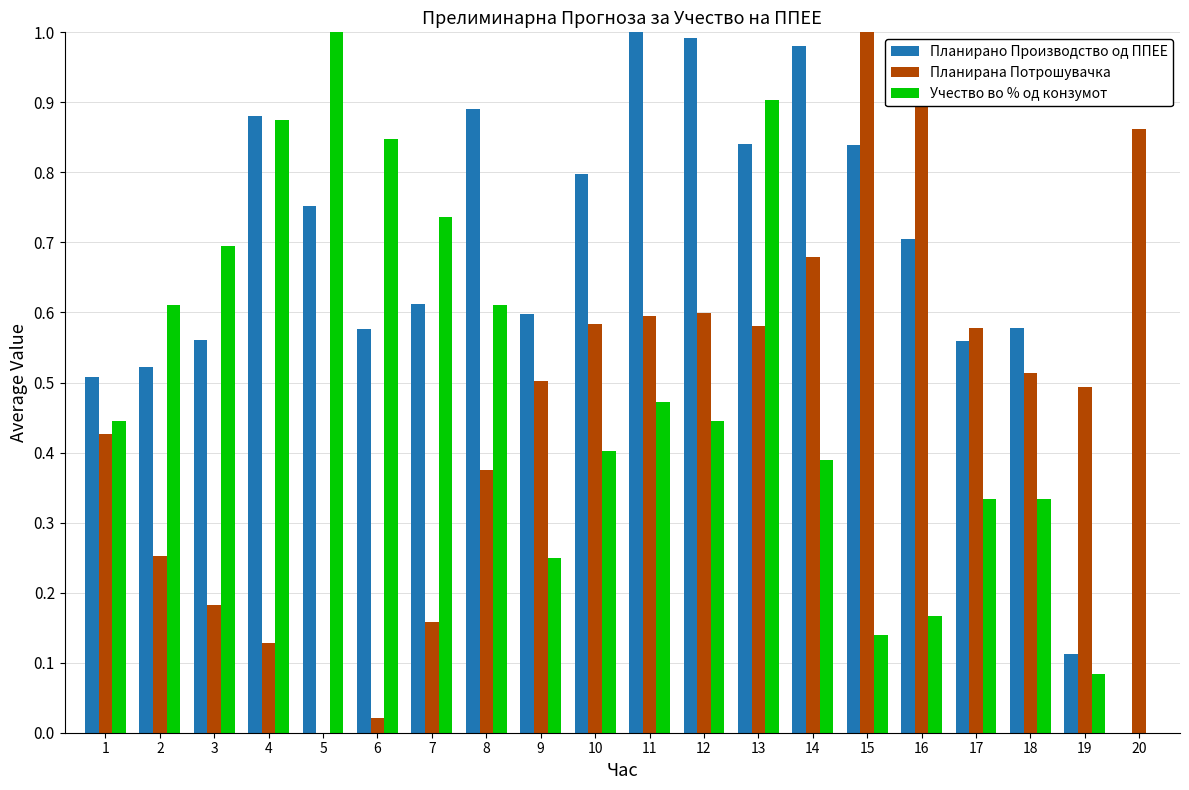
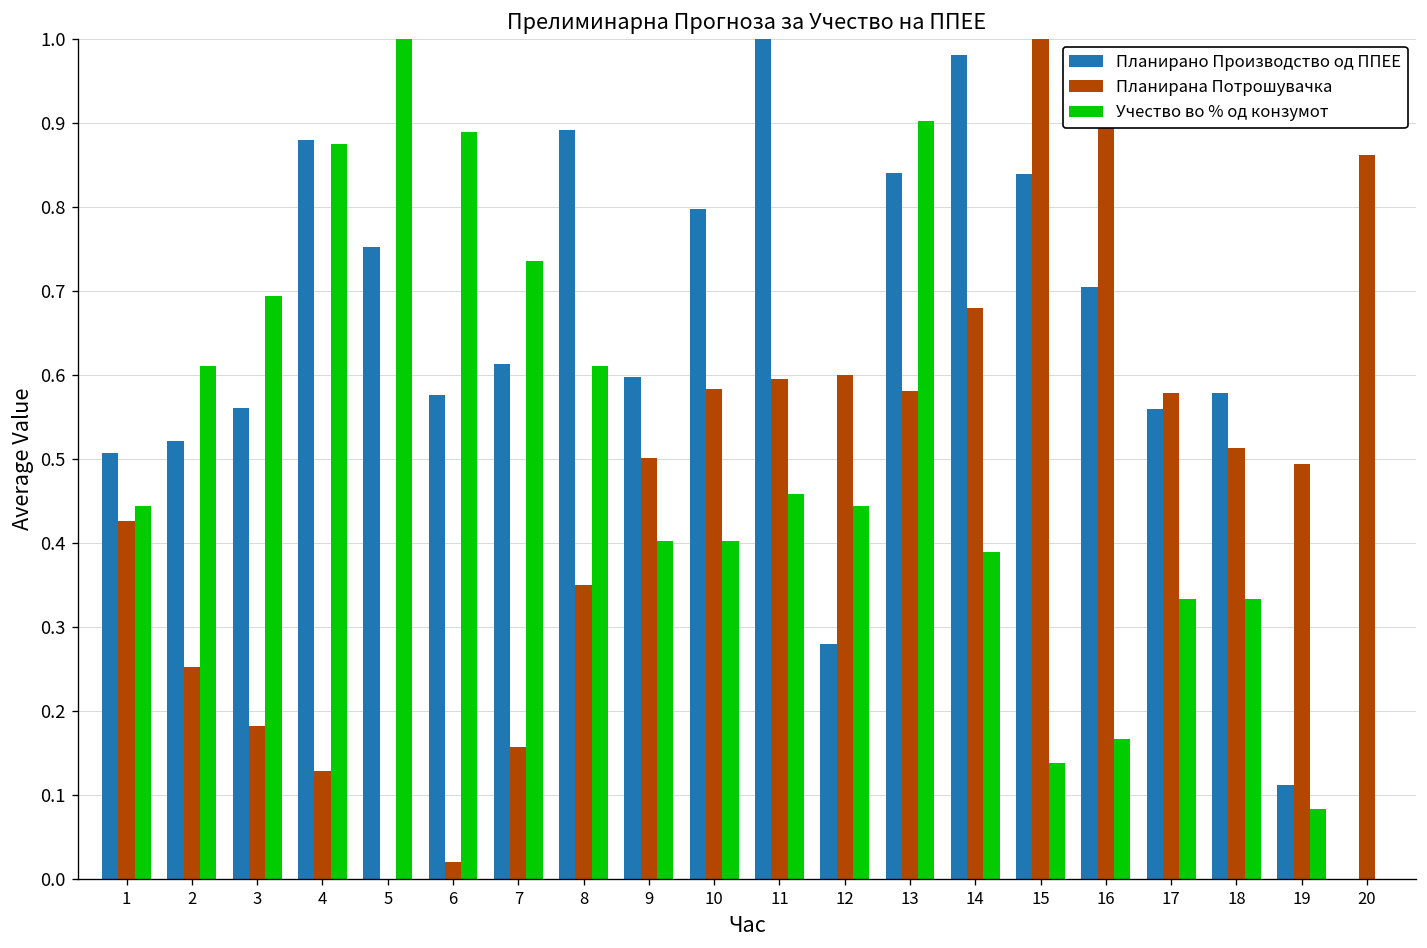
  {
    "Планирано Производство од ППЕЕ": {
      "1": 0.51,
      "2": 0.52,
      "3": 0.56,
      "4": 0.88,
      "5": 0.75,
      "6": 0.58,
      "7": 0.61,
      "8": 0.89,
      "9": 0.60,
      "10": 0.80,
      "11": 1.00,
-     "12": 0.99,
+     "12": 0.28,
      "13": 0.84,
      "14": 0.98,
      "15": 0.84,
      "16": 0.70,
      "17": 0.56,
      "18": 0.58,
      "19": 0.11,
      "20": 0.00
    },
    "Планирана Потрошувачка": {
      "1": 0.43,
      "2": 0.25,
      "3": 0.18,
      "4": 0.13,
      "5": 0.00,
      "6": 0.02,
      "7": 0.16,
-     "8": 0.37,
+     "8": 0.35,
      "9": 0.50,
      "10": 0.58,
      "11": 0.60,
      "12": 0.60,
      "13": 0.58,
      "14": 0.68,
      "15": 1.00,
      "17": 0.58,
      "18": 0.51,
      "19": 0.49,
      "20": 0.86
    },
    "Учество во % од конзумот": {
      "1": 0.44,
      "2": 0.61,
      "3": 0.69,
      "4": 0.87,
      "5": 1.00,
-     "6": 0.85,
+     "6": 0.89,
      "7": 0.74,
      "8": 0.61,
-     "9": 0.25,
+     "9": 0.40,
      "10": 0.40,
-     "11": 0.47,
+     "11": 0.46,
      "12": 0.44,
      "13": 0.90,
      "14": 0.39,
      "15": 0.14,
      "16": 0.17,
      "17": 0.33,
      "18": 0.33,
      "19": 0.08,
      "20": 0.00
    }
  }
